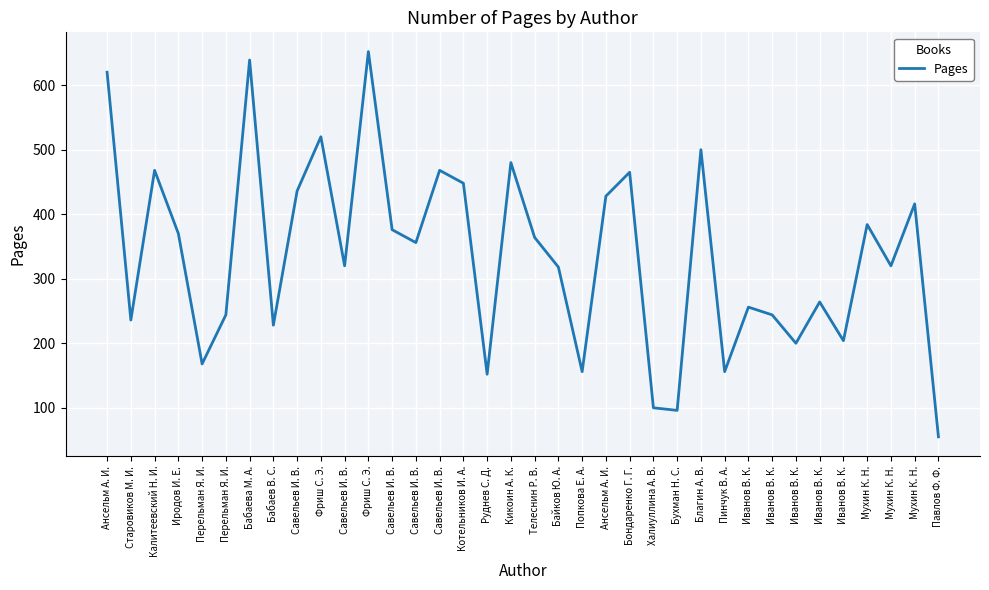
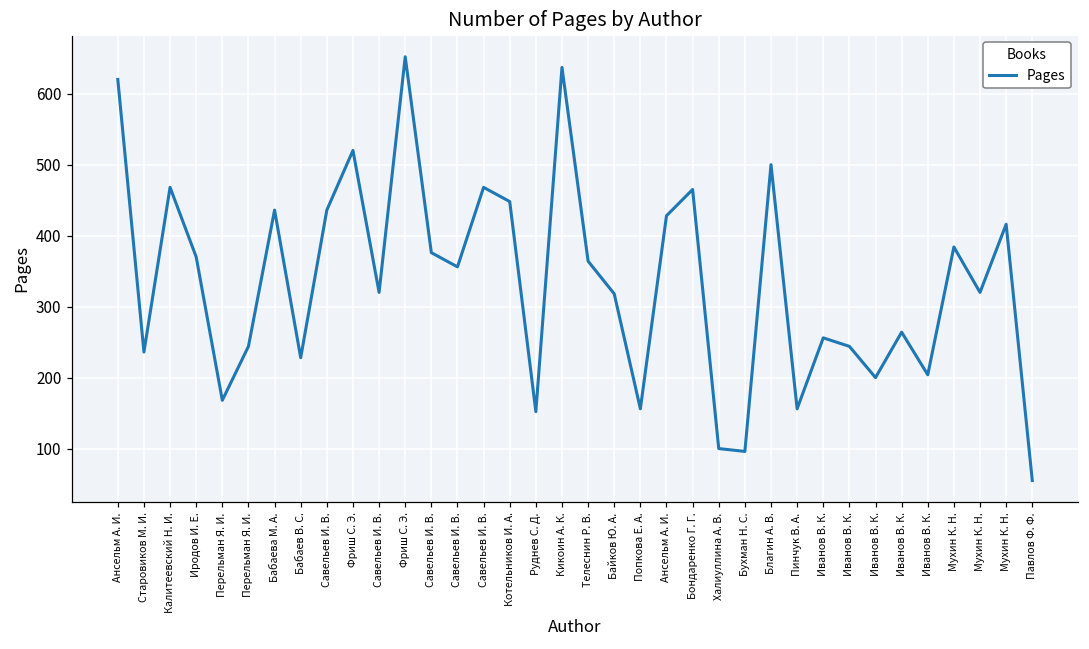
  {
    "Старовиков М. И.": 240,
    "Калитеевский Н. И.": 470,
    "Иродов И. Е.": 370,
-   "Бабаева М. А.": 640,
+   "Бабаева М. А.": 440,
    "Бабаев В. С.": 230,
    "Котельников И. А.": 450,
    "Руднев С. Д.": 150,
-   "Кикоин А. К.": 480,
+   "Кикоин А. К.": 640,
    "Телеснин Р. В.": 360,
    "Байков Ю. А.": 320,
    "Попкова Е. А.": 160,
    "Бондаренко Г. Г.": 470,
    "Халиуллина А. В.": 100,
    "Бухман Н. С.": 100,
    "Благин А. В.": 500,
    "Пинчук В. А.": 160,
    "Павлов Ф. Ф.": 60
  }
